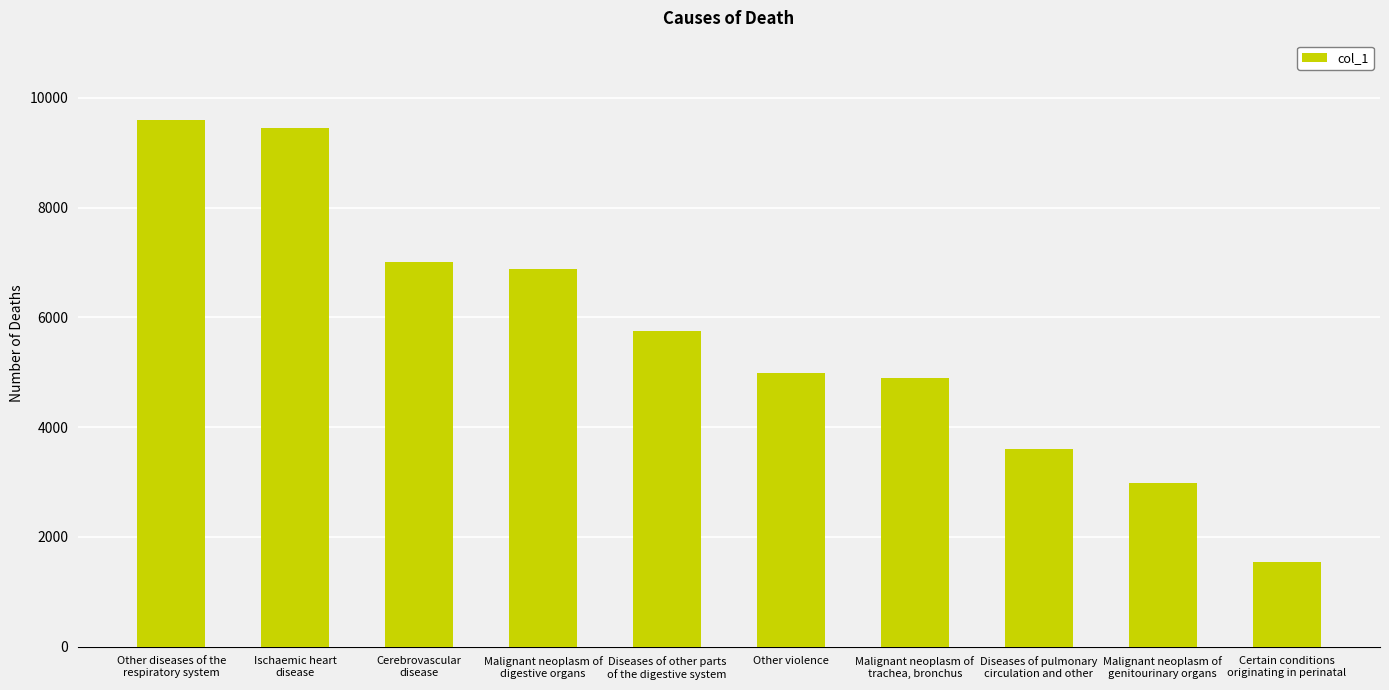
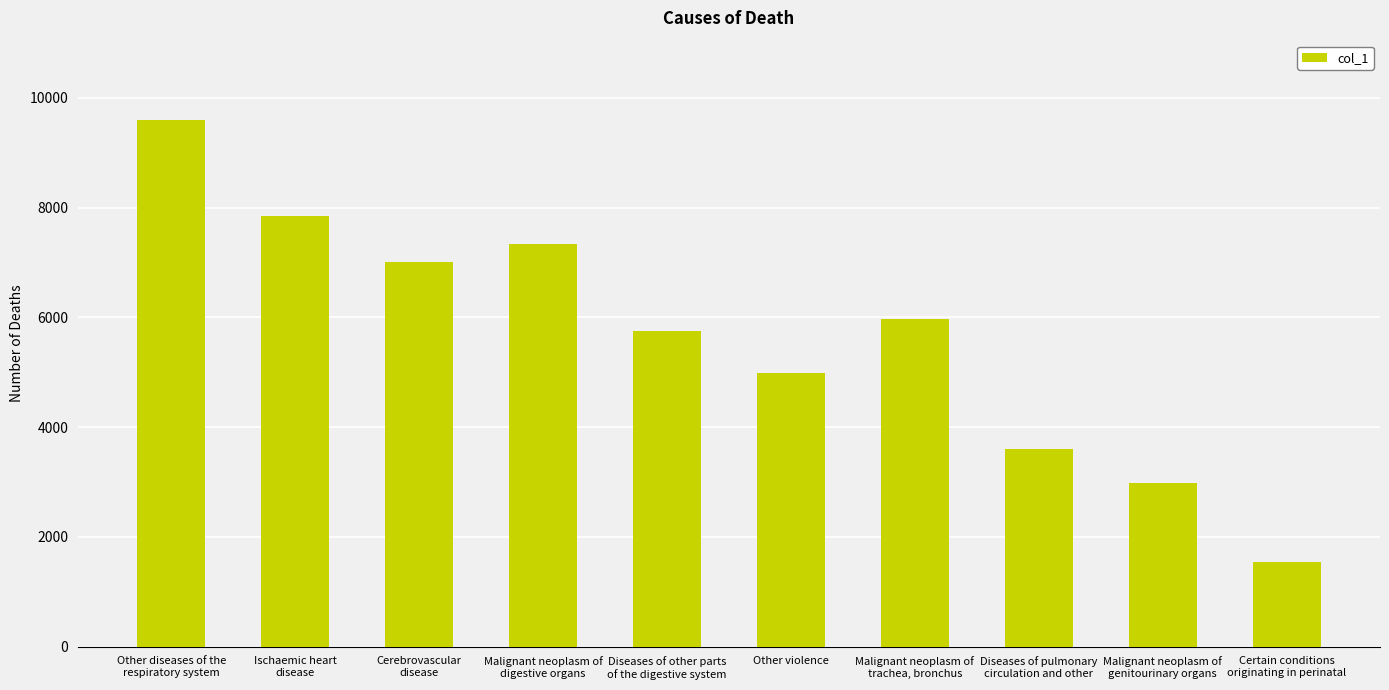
  {
    "Other diseases of the respiratory system": 9600,
-   "Ischaemic heart disease": 9400,
+   "Ischaemic heart disease": 7800,
    "Cerebrovascular disease": 7000,
-   "Malignant neoplasm of digestive organs": 6900,
+   "Malignant neoplasm of digestive organs": 7300,
    "Diseases of other parts of the digestive system": 5700,
    "Other violence": 5000,
-   "Malignant neoplasm of trachea, bronchus": 4900,
+   "Malignant neoplasm of trachea, bronchus": 6000,
    "Diseases of pulmonary circulation and other": 3600,
    "Malignant neoplasm of genitourinary organs": 3000,
    "Certain conditions originating in perinatal": 1500
  }
